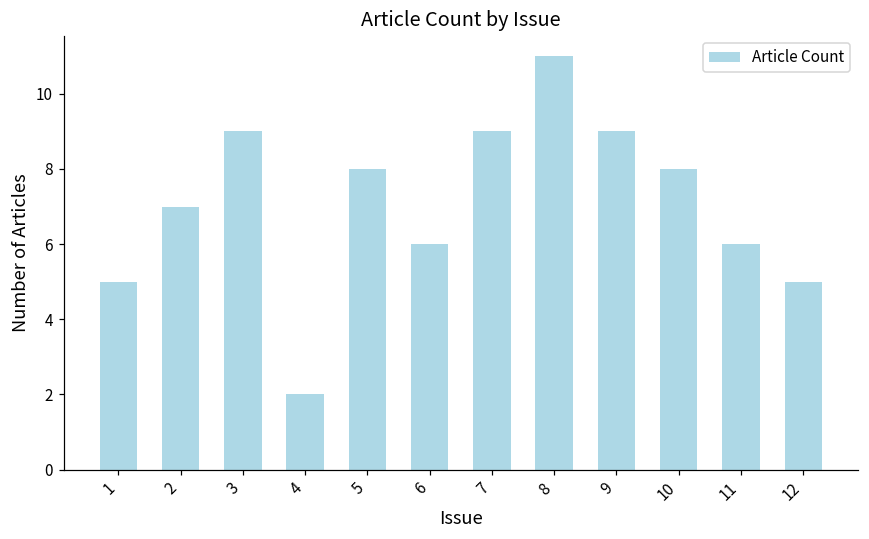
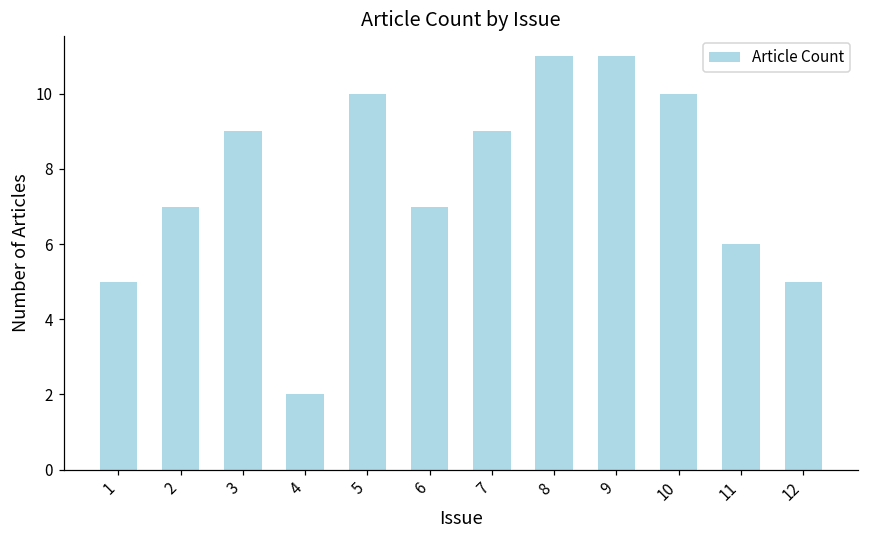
  {
    "1": 5,
    "2": 7,
    "3": 9,
    "4": 2,
-   "5": 8,
-   "6": 6,
+   "5": 10,
+   "6": 7,
    "7": 9,
    "8": 11,
-   "9": 9,
-   "10": 8,
+   "9": 11,
+   "10": 10,
    "11": 6,
    "12": 5
  }
